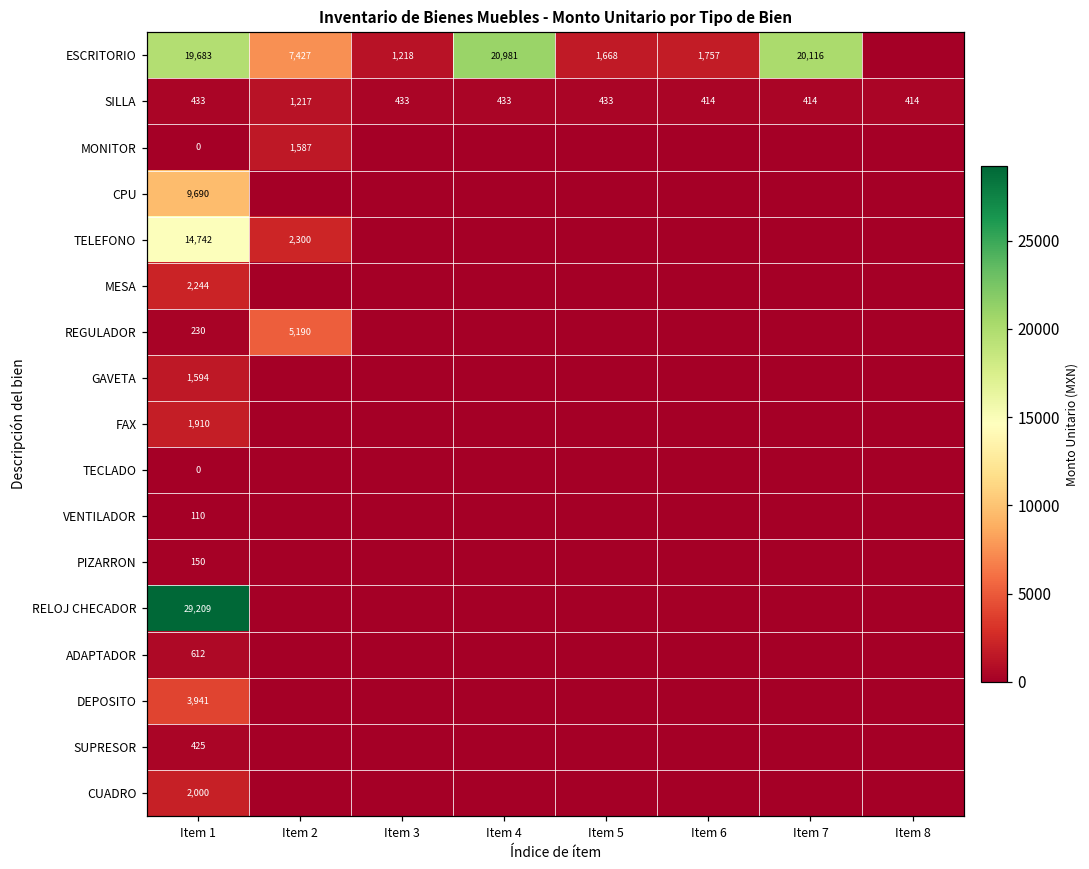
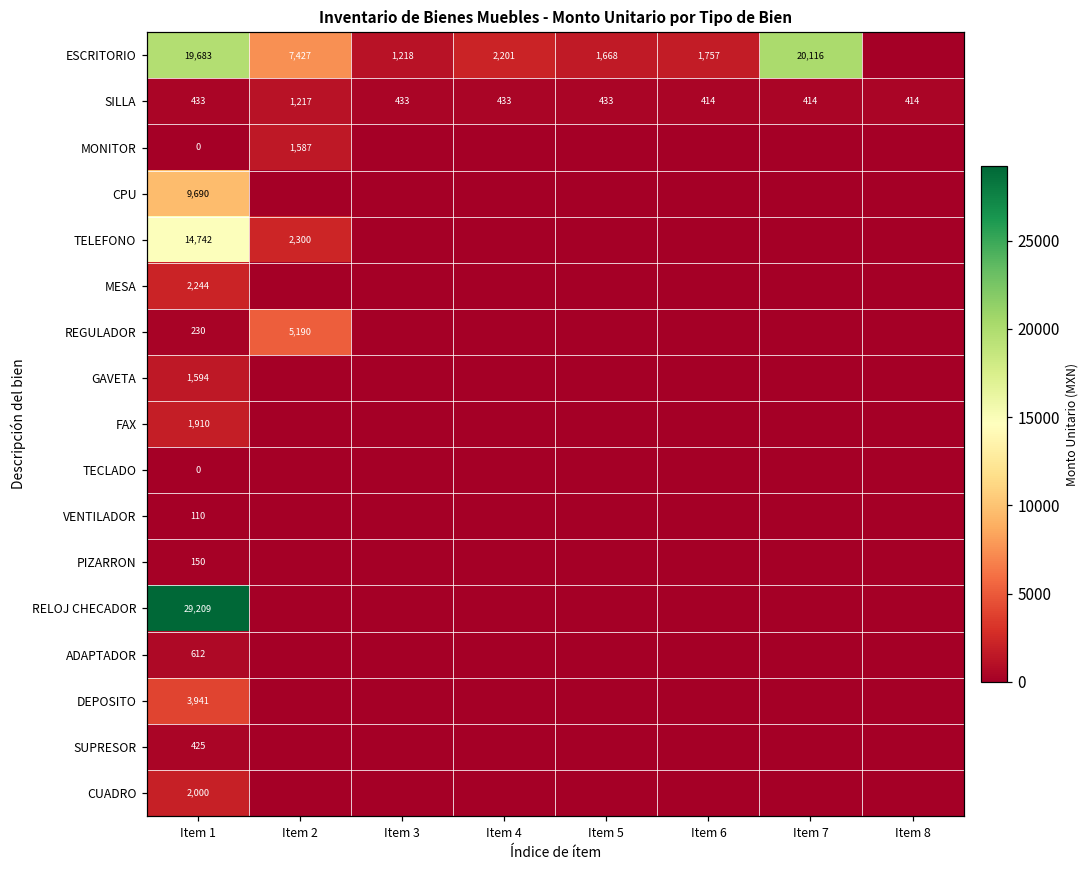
  {
    "ESCRITORIO": {
      "Item 1": "19,683",
      "Item 2": "7,427",
      "Item 3": "1,218",
-     "Item 4": "20,981",
+     "Item 4": "2,201",
      "Item 5": "1,668",
      "Item 6": "1,757",
      "Item 7": "20,116"
    },
    "SILLA": {
      "Item 1": "433",
      "Item 2": "1,217",
      "Item 3": "433",
      "Item 4": "433",
      "Item 5": "433",
      "Item 6": "414",
      "Item 7": "414",
      "Item 8": "414"
    },
    "MONITOR": {
      "Item 1": "0",
      "Item 2": "1,587"
    },
    "CPU": {
      "Item 1": "9,690"
    },
    "TELEFONO": {
      "Item 1": "14,742",
      "Item 2": "2,300"
    },
    "MESA": {
      "Item 1": "2,244"
    },
    "REGULADOR": {
      "Item 1": "230",
      "Item 2": "5,190"
    },
    "GAVETA": {
      "Item 1": "1,594"
    },
    "FAX": {
      "Item 1": "1,910"
    },
    "TECLADO": {
      "Item 1": "0"
    },
    "VENTILADOR": {
      "Item 1": "110"
    },
    "PIZARRON": {
      "Item 1": "150"
    },
    "RELOJ CHECADOR": {
      "Item 1": "29,209"
    },
    "ADAPTADOR": {
      "Item 1": "612"
    },
    "DEPOSITO": {
      "Item 1": "3,941"
    },
    "SUPRESOR": {
      "Item 1": "425"
    },
    "CUADRO": {
      "Item 1": "2,000"
    }
  }
